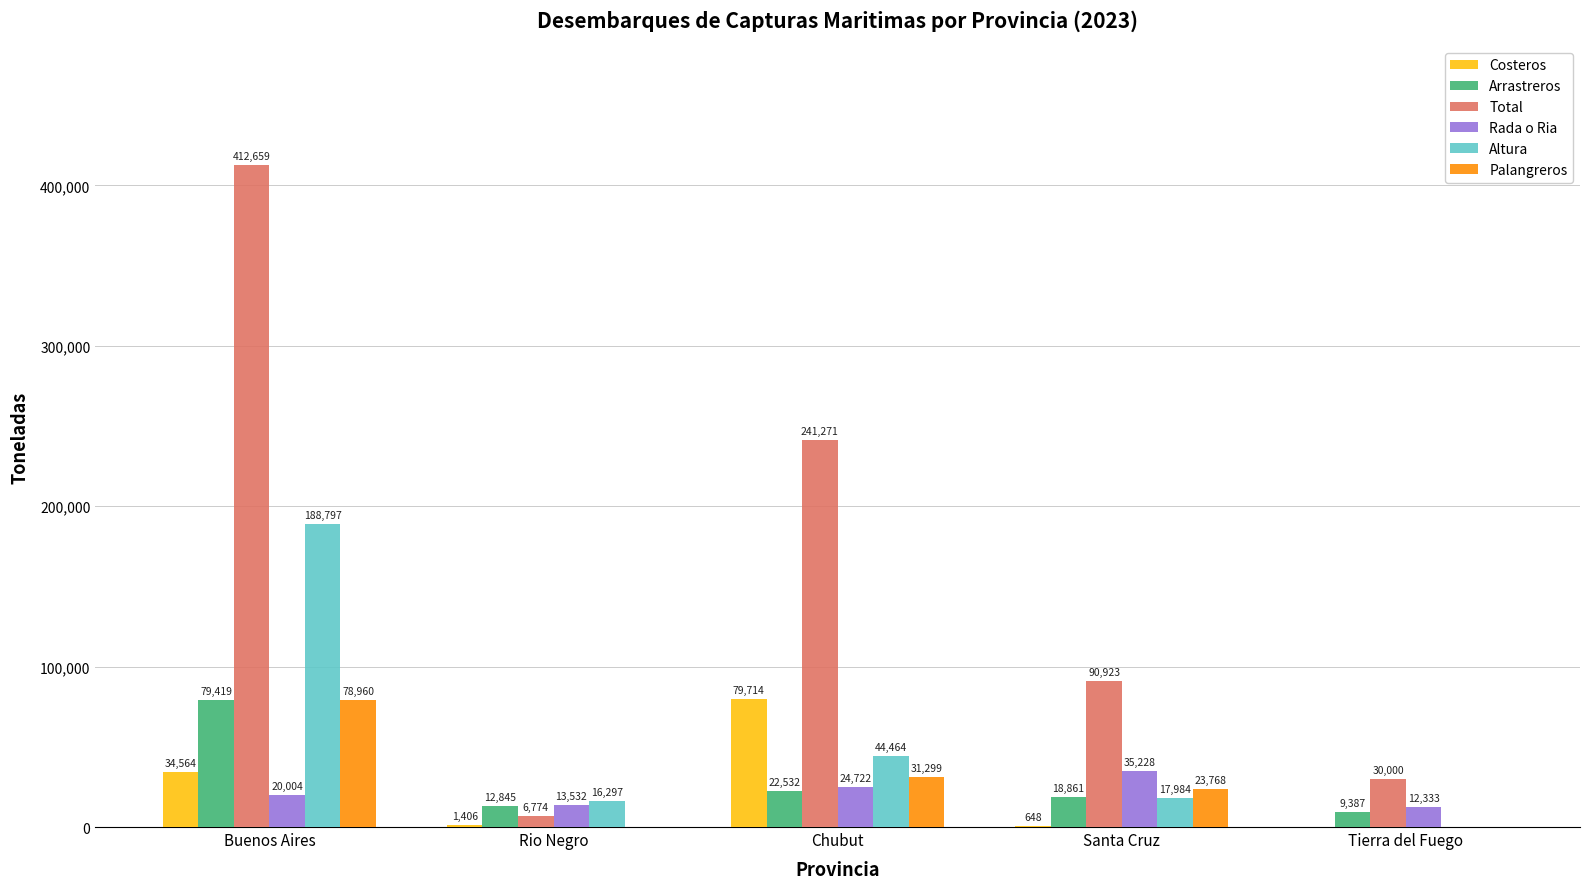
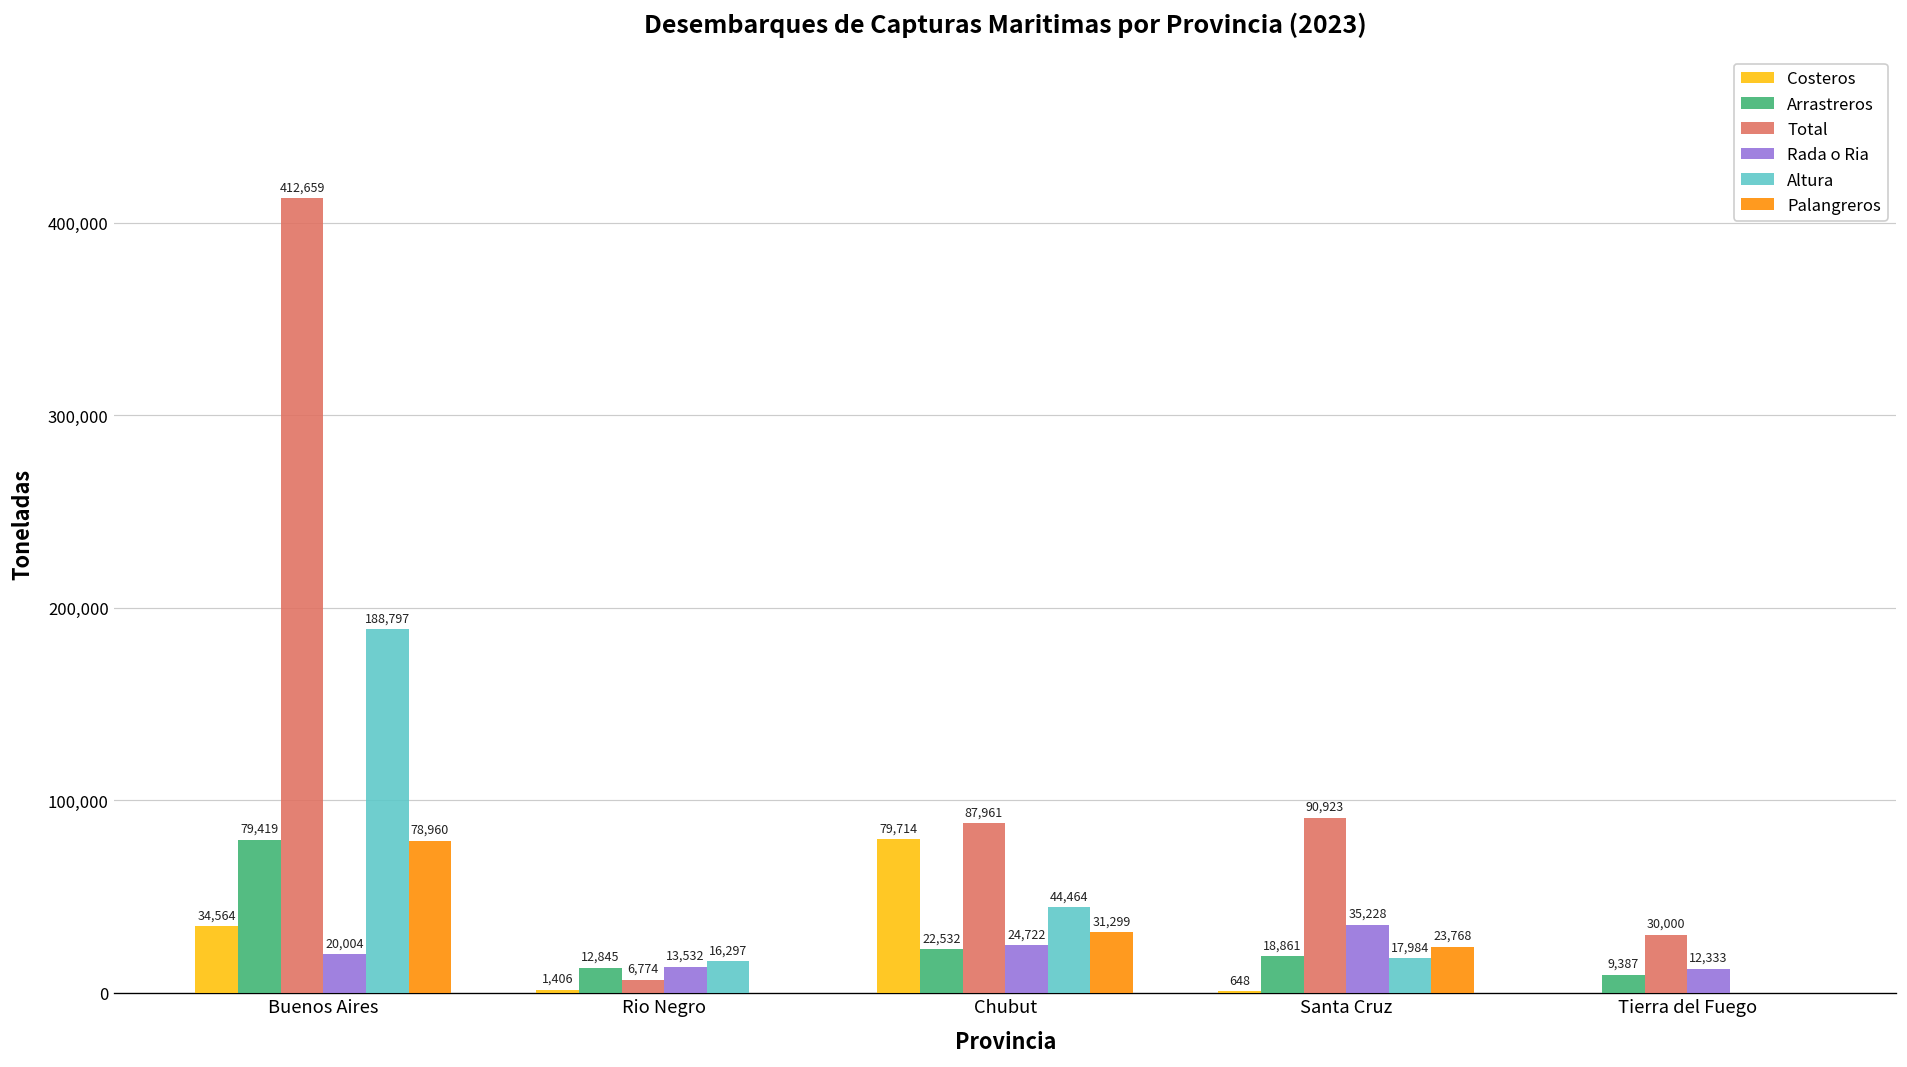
  {
    "Arrastreros": {
      "Buenos Aires": "79,419",
      "Rio Negro": "12,845",
      "Chubut": "22,532",
      "Santa Cruz": "18,861",
      "Tierra del Fuego": "9,387"
    },
    "Total": {
      "Buenos Aires": "412,659",
      "Rio Negro": "6,774",
-     "Chubut": "241,271",
+     "Chubut": "87,961",
      "Santa Cruz": "90,923",
      "Tierra del Fuego": "30,000"
    },
    "Rada o Ria": {
      "Buenos Aires": "20,004",
      "Rio Negro": "13,532",
      "Chubut": "24,722",
      "Santa Cruz": "35,228",
      "Tierra del Fuego": "12,333"
    },
    "Altura": {
      "Buenos Aires": "188,797",
      "Rio Negro": "16,297",
      "Chubut": "44,464",
      "Santa Cruz": "17,984"
    }
  }
